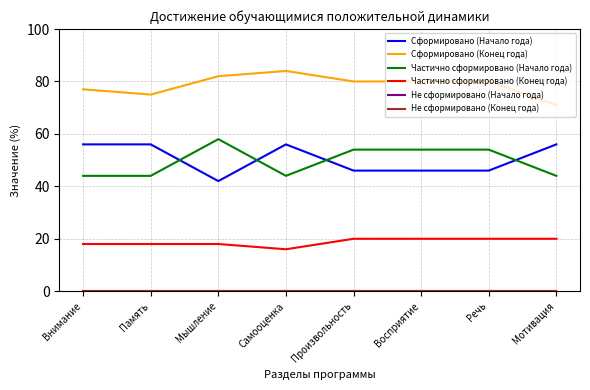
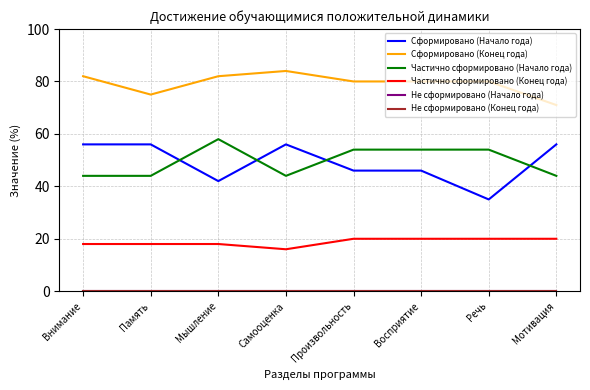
  {
    "Сформировано (Начало года)": {
      "Внимание": 56,
      "Память": 56,
      "Мышление": 42,
      "Самооценка": 56,
      "Произвольность": 46,
      "Восприятие": 46,
-     "Речь": 46,
+     "Речь": 35,
      "Мотивация": 56
    },
    "Сформировано (Конец года)": {
-     "Внимание": 77,
+     "Внимание": 82,
      "Память": 75,
      "Мышление": 82,
      "Самооценка": 84,
      "Произвольность": 80
    },
    "Частично сформировано (Начало года)": {
      "Внимание": 44,
      "Память": 44,
      "Мышление": 58,
      "Самооценка": 44,
      "Произвольность": 54,
      "Восприятие": 54,
      "Речь": 54,
      "Мотивация": 44
    },
    "Частично сформировано (Конец года)": {
      "Внимание": 18,
      "Память": 18,
      "Мышление": 18,
      "Самооценка": 16,
      "Произвольность": 20,
      "Восприятие": 20,
      "Речь": 20,
      "Мотивация": 20
    },
    "Не сформировано (Конец года)": {
      "Внимание": 0,
      "Память": 0,
      "Мышление": 0,
      "Самооценка": 0,
      "Произвольность": 0,
      "Восприятие": 0,
      "Речь": 0,
      "Мотивация": 0
    }
  }
